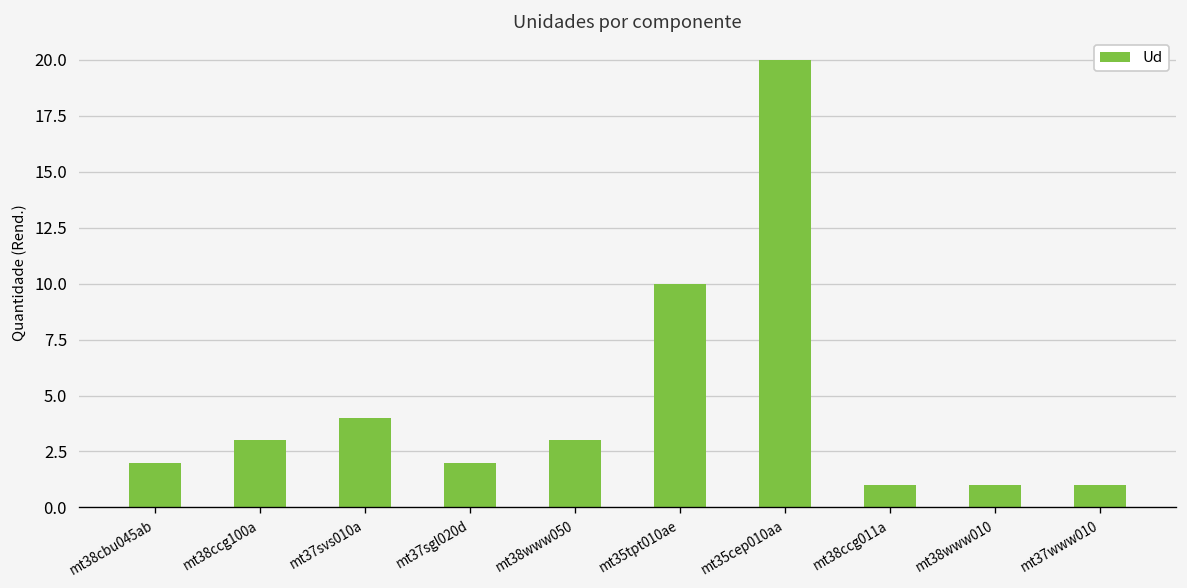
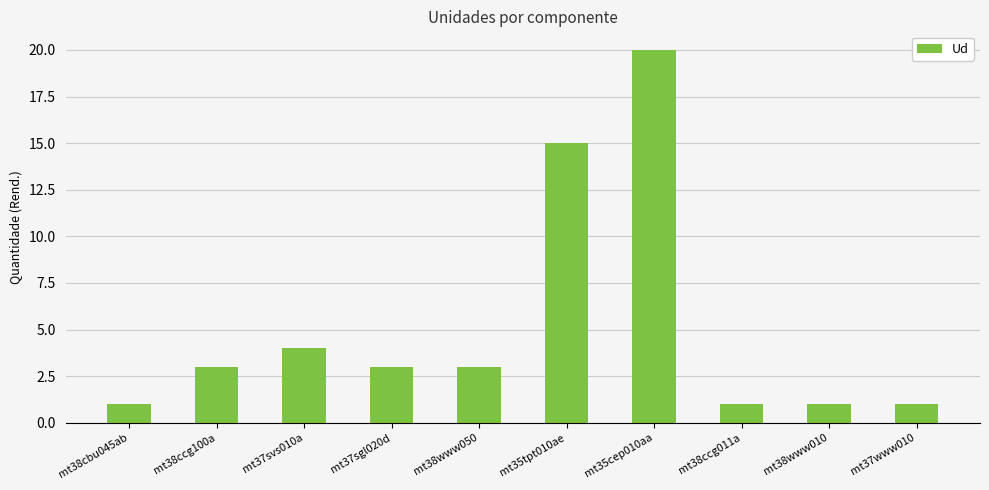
  {
-   "mt38cbu045ab": 2,
+   "mt38cbu045ab": 1,
    "mt38ccg100a": 3,
    "mt37svs010a": 4,
-   "mt37sgl020d": 2,
+   "mt37sgl020d": 3,
    "mt38www050": 3,
-   "mt35tpt010ae": 10,
+   "mt35tpt010ae": 15,
    "mt35cep010aa": 20,
    "mt38ccg011a": 1,
    "mt38www010": 1,
    "mt37www010": 1
  }
